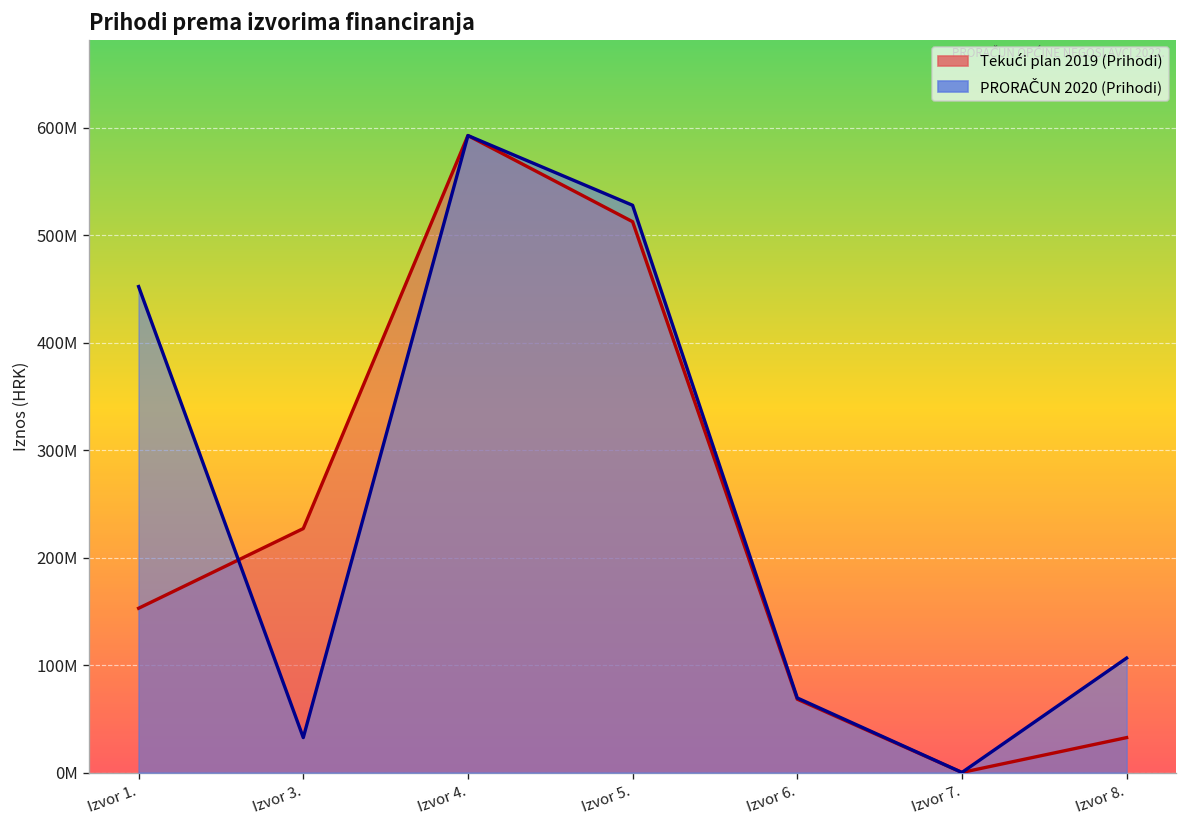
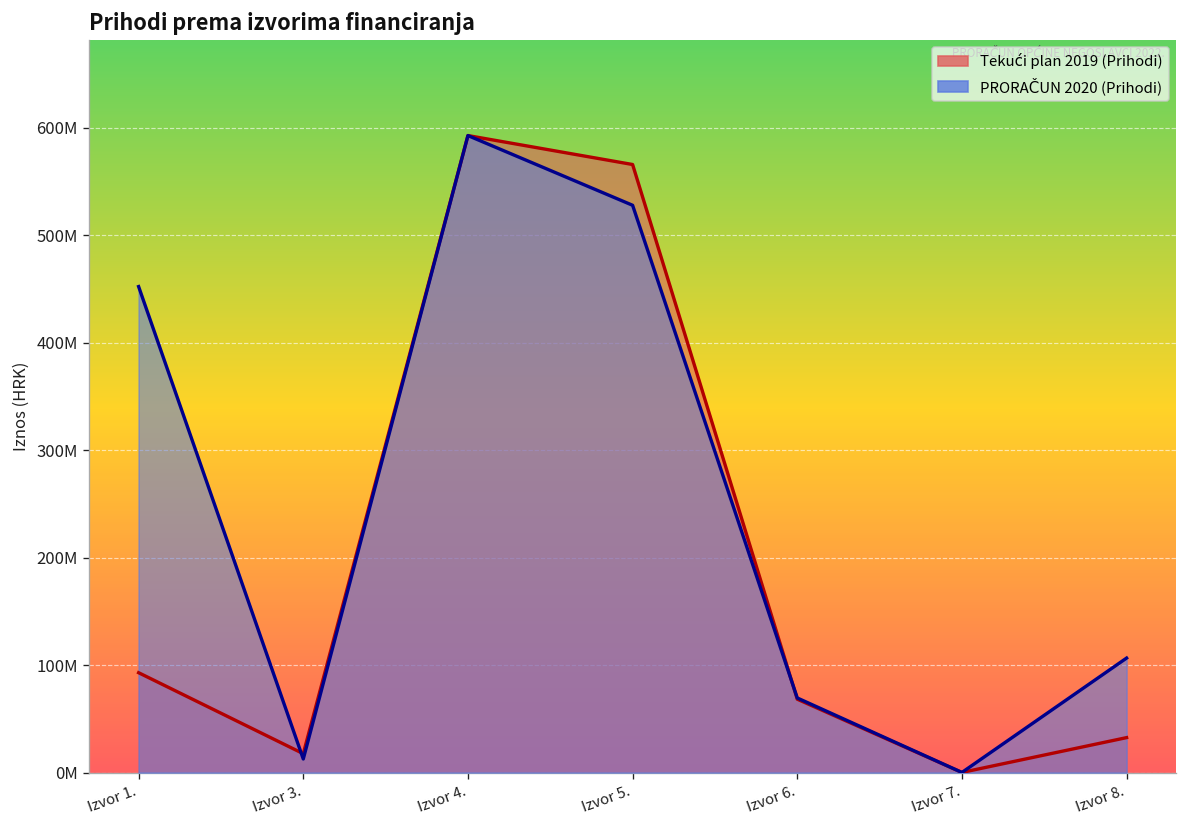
  {
    "Tekući plan 2019 (Prihodi)": {
-     "Izvor 1.": 150000000,
-     "Izvor 3.": 230000000,
-     "Izvor 5.": 510000000,
+     "Izvor 1.": 90000000,
+     "Izvor 3.": 20000000,
+     "Izvor 5.": 570000000,
      "Izvor 8.": 30000000
    },
    "PRORAČUN 2020 (Prihodi)": {
      "Izvor 1.": 450000000,
-     "Izvor 3.": 30000000,
+     "Izvor 3.": 10000000,
      "Izvor 5.": 530000000,
      "Izvor 8.": 110000000
    }
  }
